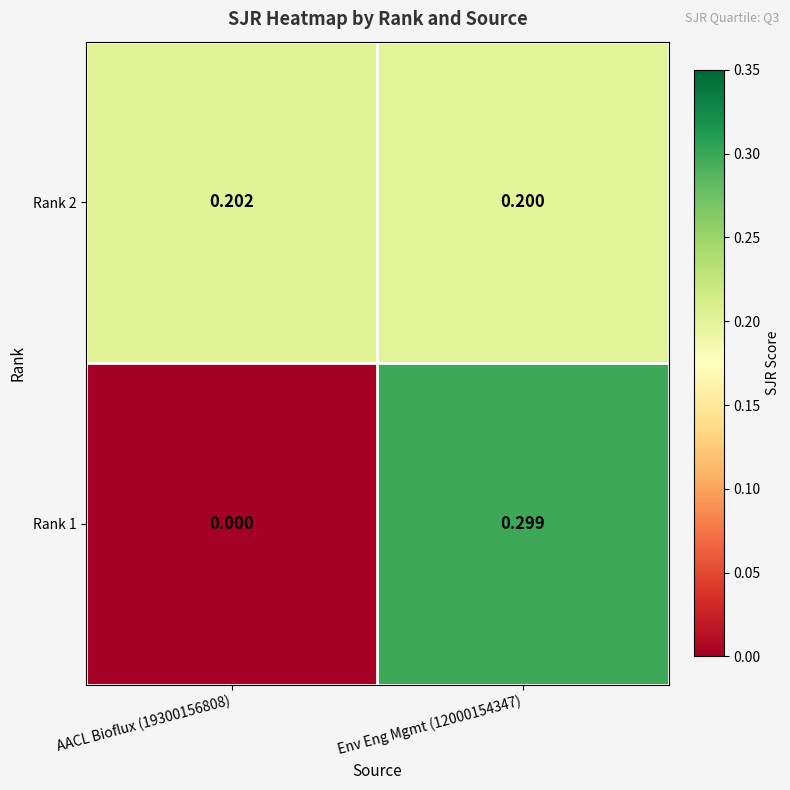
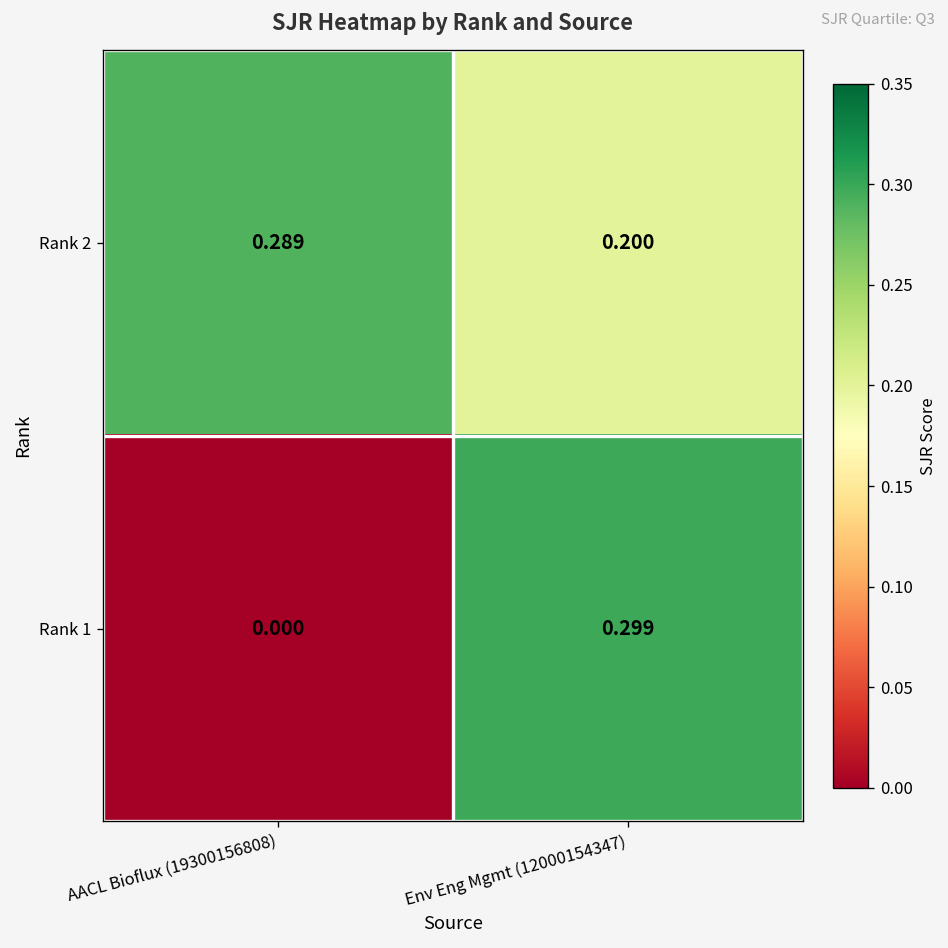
  {
    "Rank 2": {
-     "AACL Bioflux (19300156808)": 0.202,
+     "AACL Bioflux (19300156808)": 0.289,
      "Env Eng Mgmt (12000154347)": 0.200
    },
    "Rank 1": {
      "AACL Bioflux (19300156808)": 0.000,
      "Env Eng Mgmt (12000154347)": 0.299
    }
  }
